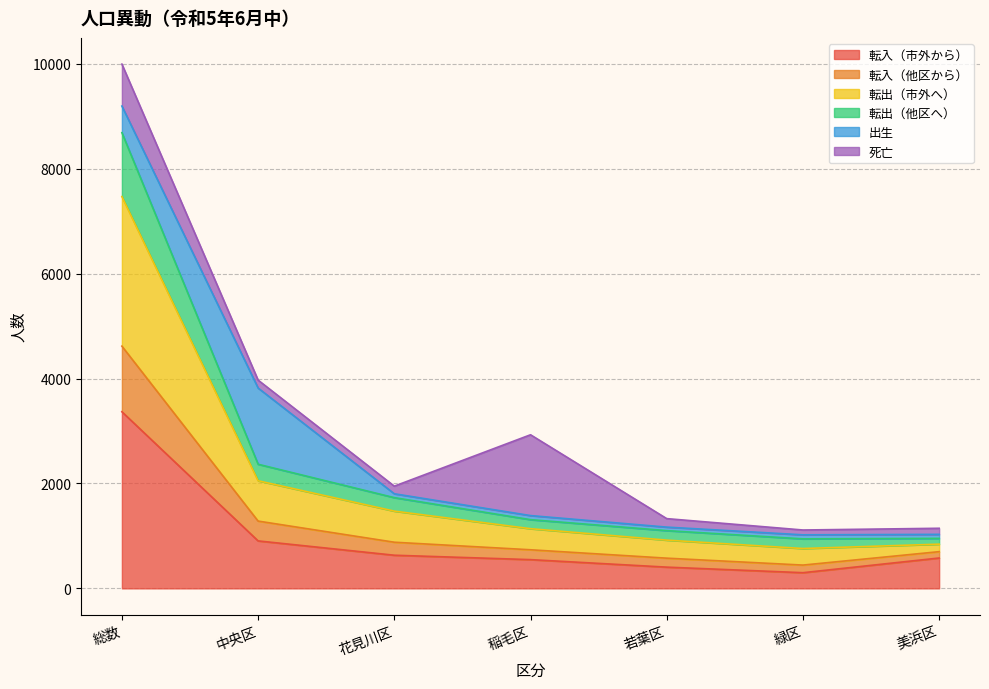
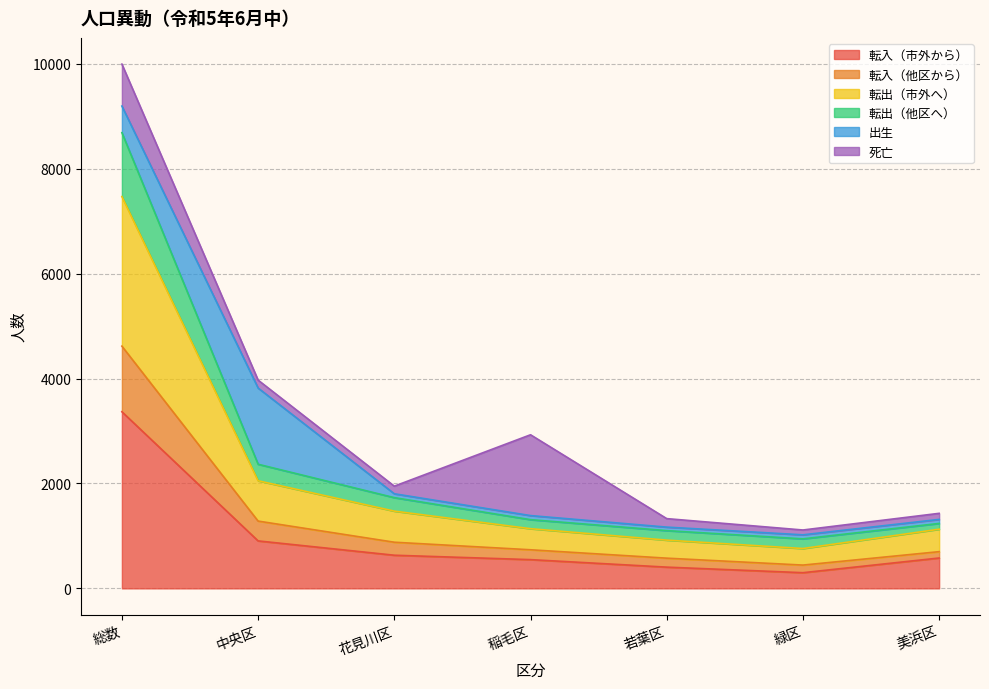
  {
    "転出（市外へ）": {
      "総数": 2900,
      "中央区": 800,
      "花見川区": 600,
      "稲毛区": 400,
      "若葉区": 300,
      "緑区": 300,
-     "美浜区": 100
+     "美浜区": 400
    },
    "転出（他区へ）": {
      "総数": 1200,
      "中央区": 300,
      "花見川区": 300,
      "稲毛区": 200,
      "若葉区": 200,
      "緑区": 200,
      "美浜区": 100
    },
    "出生": {
      "総数": 500,
      "中央区": 1500,
      "花見川区": 100,
      "稲毛区": 100,
      "若葉区": 100,
      "緑区": 100,
      "美浜区": 100
    },
    "死亡": {
      "総数": 800,
      "中央区": 200,
      "花見川区": 100,
      "稲毛区": 1500,
      "若葉区": 200,
      "緑区": 100,
      "美浜区": 100
    }
  }
